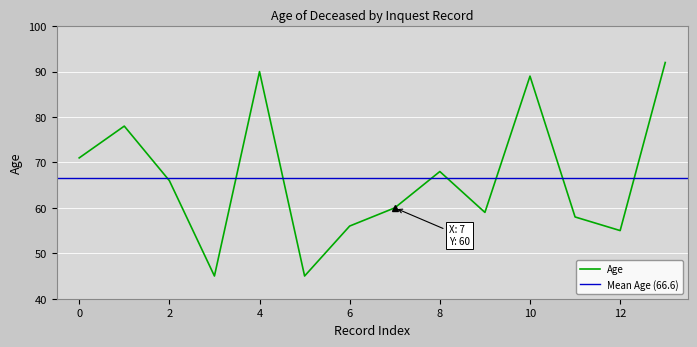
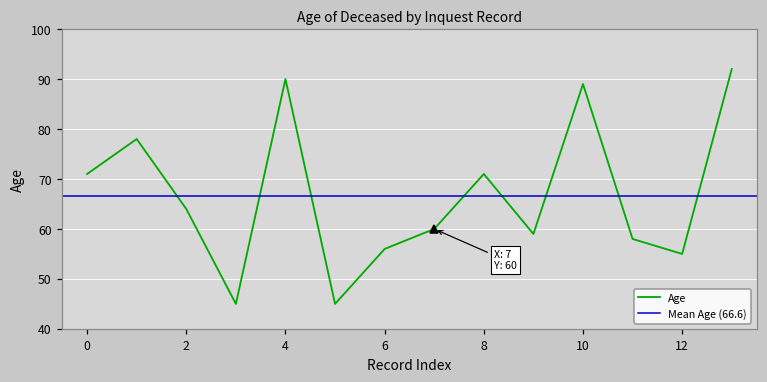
  {
    "Age": {
      "0": 71,
-     "2": 66,
+     "2": 64,
      "4": 90,
      "6": 56,
-     "8": 68,
+     "8": 71,
      "10": 89,
      "12": 55
    }
  }
